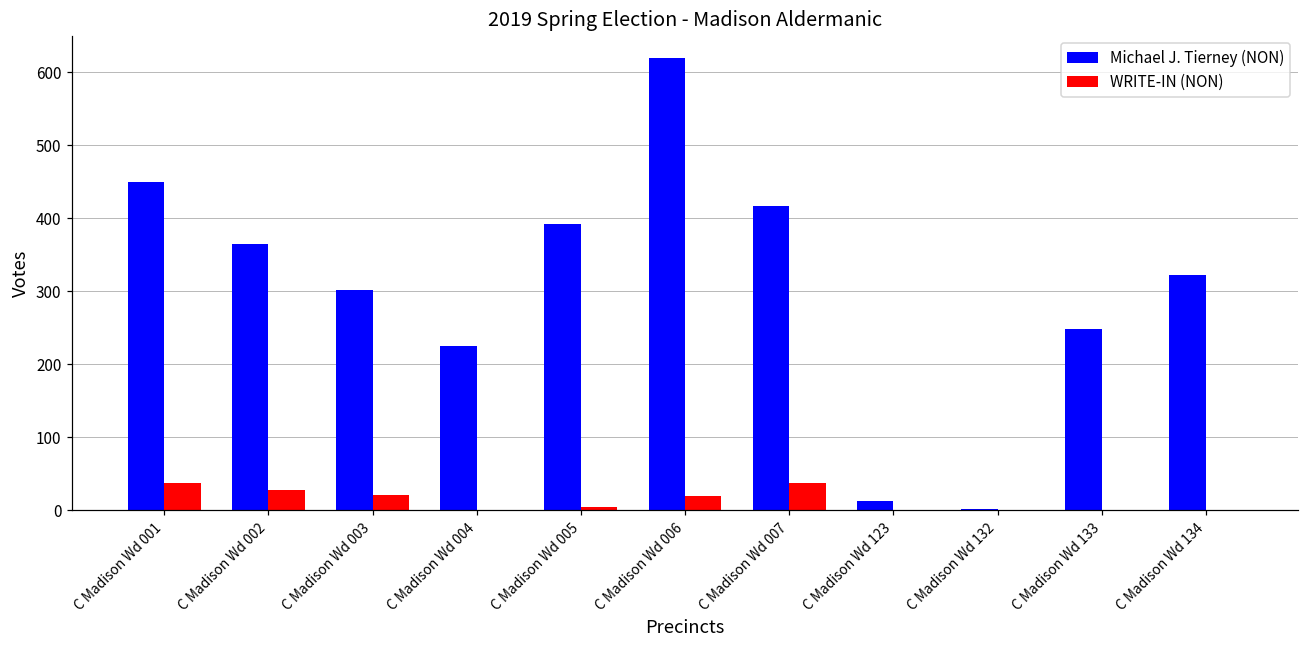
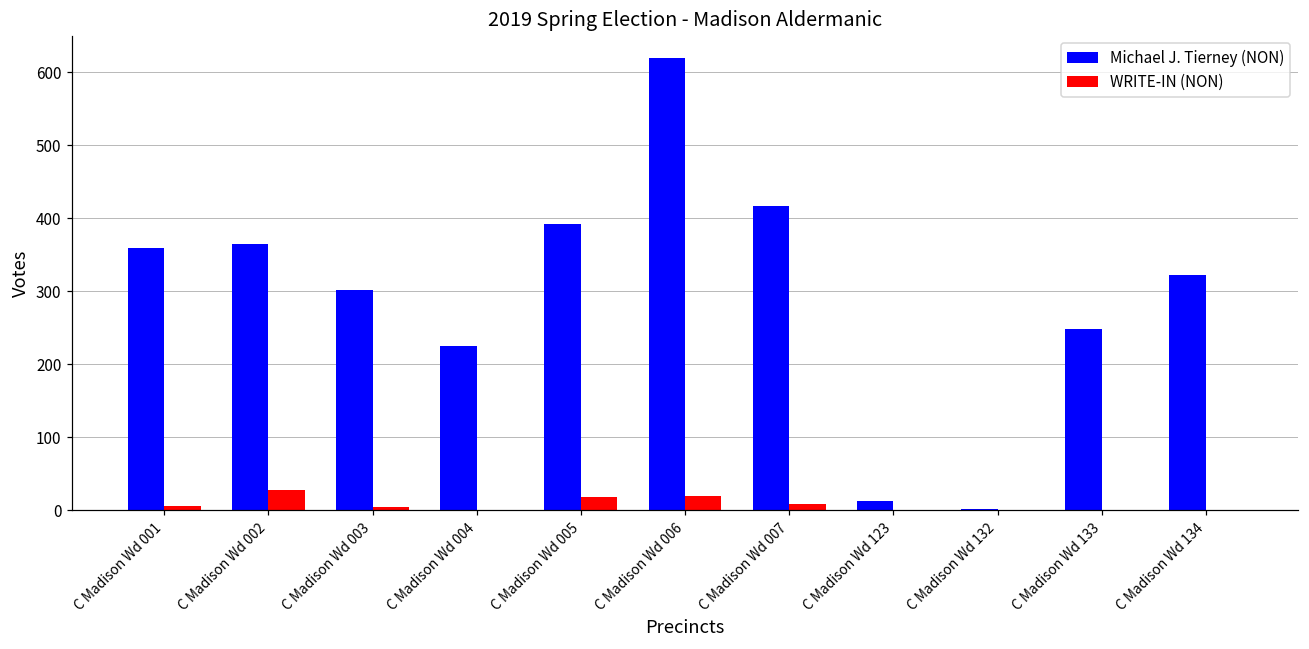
  {
    "Michael J. Tierney (NON)": {
-     "C Madison Wd 001": 450,
+     "C Madison Wd 001": 360,
      "C Madison Wd 002": 370,
      "C Madison Wd 003": 300,
      "C Madison Wd 004": 230,
      "C Madison Wd 005": 390,
      "C Madison Wd 006": 620,
      "C Madison Wd 007": 420,
      "C Madison Wd 123": 10,
      "C Madison Wd 133": 250,
      "C Madison Wd 134": 320
    },
    "WRITE-IN (NON)": {
-     "C Madison Wd 001": 40,
+     "C Madison Wd 001": 10,
      "C Madison Wd 002": 30,
-     "C Madison Wd 003": 20,
-     "C Madison Wd 005": 10,
+     "C Madison Wd 003": 0,
+     "C Madison Wd 005": 20,
      "C Madison Wd 006": 20,
-     "C Madison Wd 007": 40,
+     "C Madison Wd 007": 10,
      "C Madison Wd 123": 0,
      "C Madison Wd 132": 0,
      "C Madison Wd 133": 0,
      "C Madison Wd 134": 0
    }
  }
